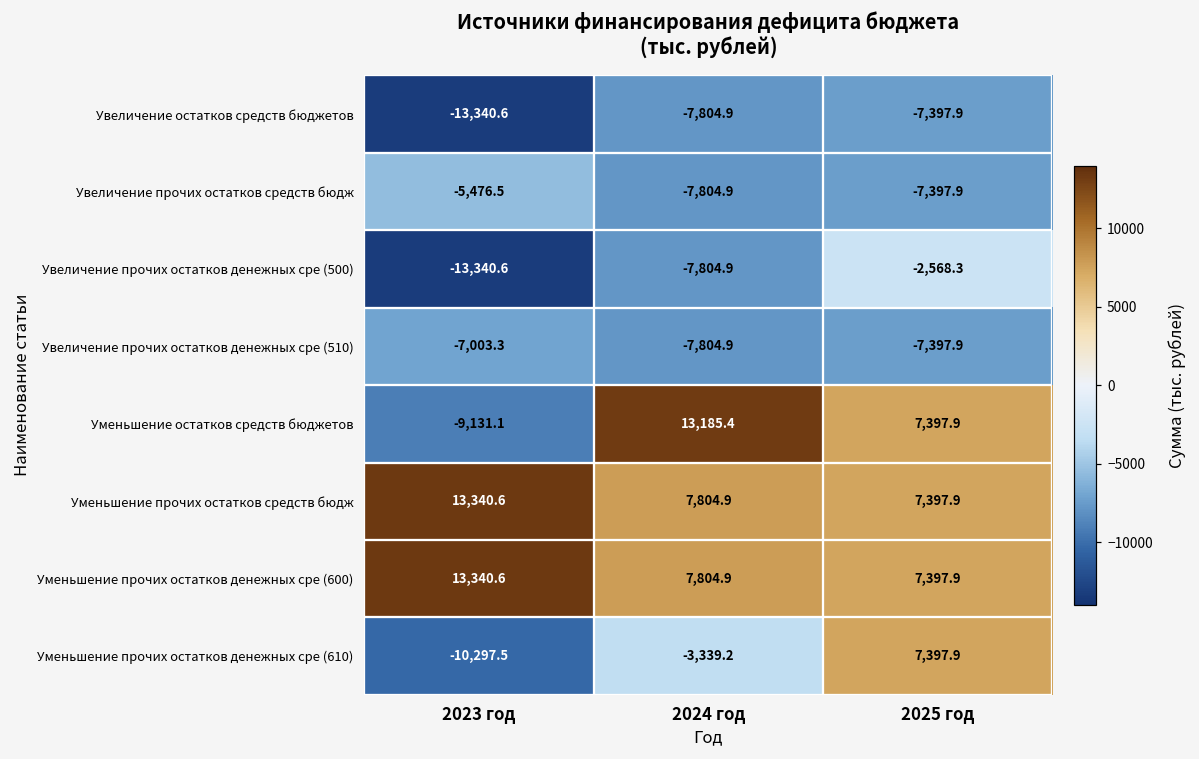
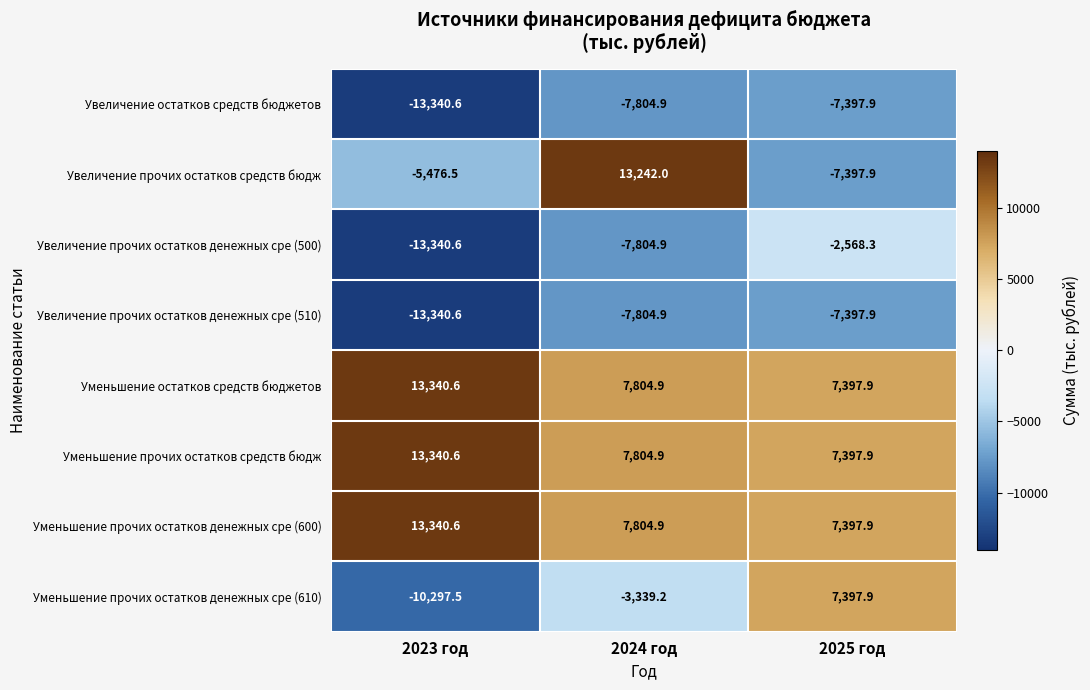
  {
    "Увеличение остатков средств бюджетов": {
      "2023 год": "-13,340.6",
      "2024 год": "-7,804.9",
      "2025 год": "-7,397.9"
    },
    "Увеличение прочих остатков средств бюдж": {
      "2023 год": "-5,476.5",
-     "2024 год": "-7,804.9",
+     "2024 год": "13,242.0",
      "2025 год": "-7,397.9"
    },
    "Увеличение прочих остатков денежных сре (500)": {
      "2023 год": "-13,340.6",
      "2024 год": "-7,804.9",
      "2025 год": "-2,568.3"
    },
    "Увеличение прочих остатков денежных сре (510)": {
-     "2023 год": "-7,003.3",
+     "2023 год": "-13,340.6",
      "2024 год": "-7,804.9",
      "2025 год": "-7,397.9"
    },
    "Уменьшение остатков средств бюджетов": {
-     "2023 год": "-9,131.1",
-     "2024 год": "13,185.4",
+     "2023 год": "13,340.6",
+     "2024 год": "7,804.9",
      "2025 год": "7,397.9"
    },
    "Уменьшение прочих остатков средств бюдж": {
      "2023 год": "13,340.6",
      "2024 год": "7,804.9",
      "2025 год": "7,397.9"
    },
    "Уменьшение прочих остатков денежных сре (600)": {
      "2023 год": "13,340.6",
      "2024 год": "7,804.9",
      "2025 год": "7,397.9"
    },
    "Уменьшение прочих остатков денежных сре (610)": {
      "2023 год": "-10,297.5",
      "2024 год": "-3,339.2",
      "2025 год": "7,397.9"
    }
  }
